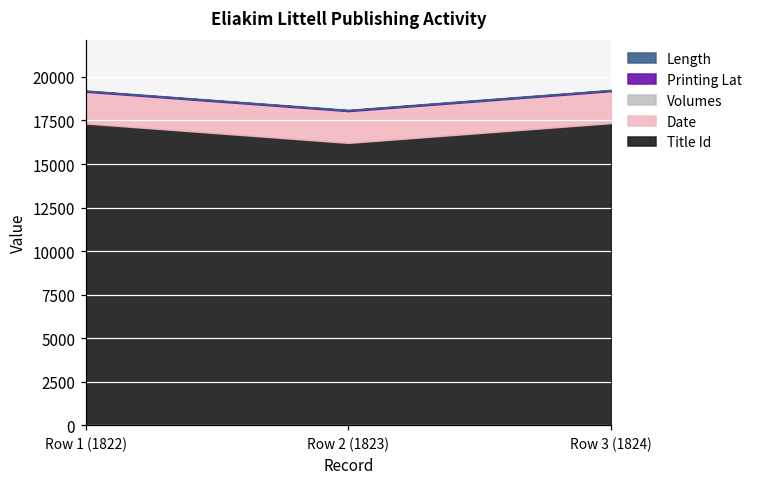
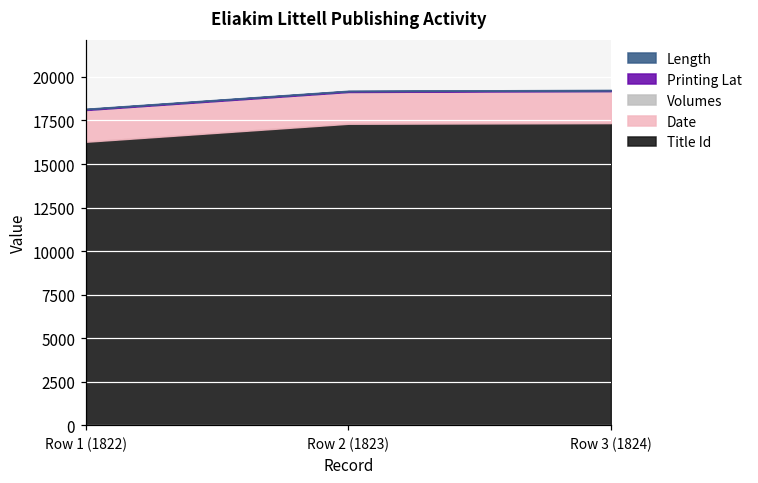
  {
    "Title Id": {
-     "Row 1 (1822)": 17300,
-     "Row 2 (1823)": 16200,
+     "Row 1 (1822)": 16300,
+     "Row 2 (1823)": 17300,
      "Row 3 (1824)": 17400
    }
  }
